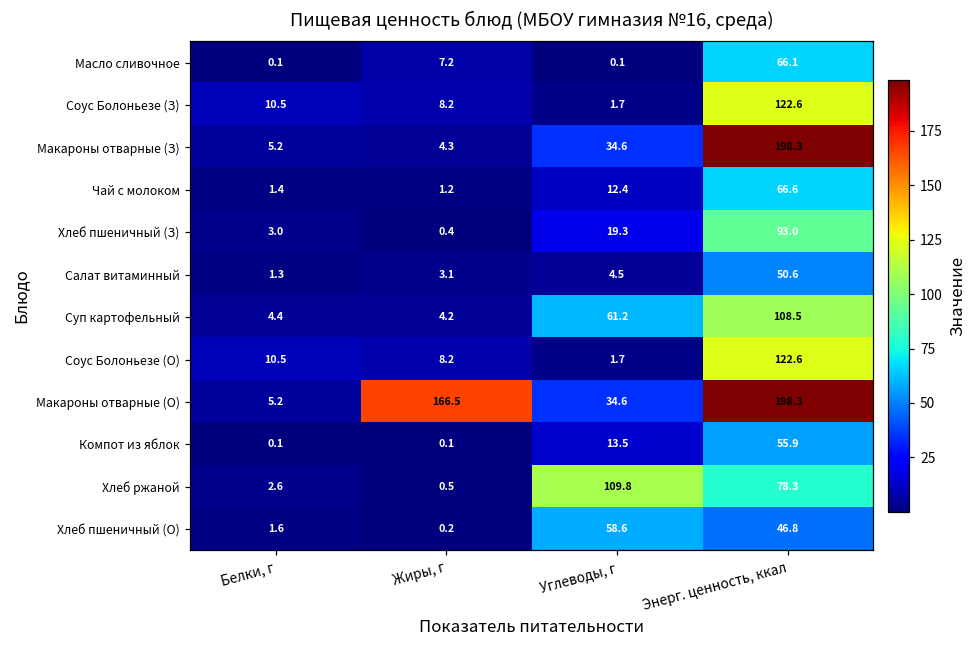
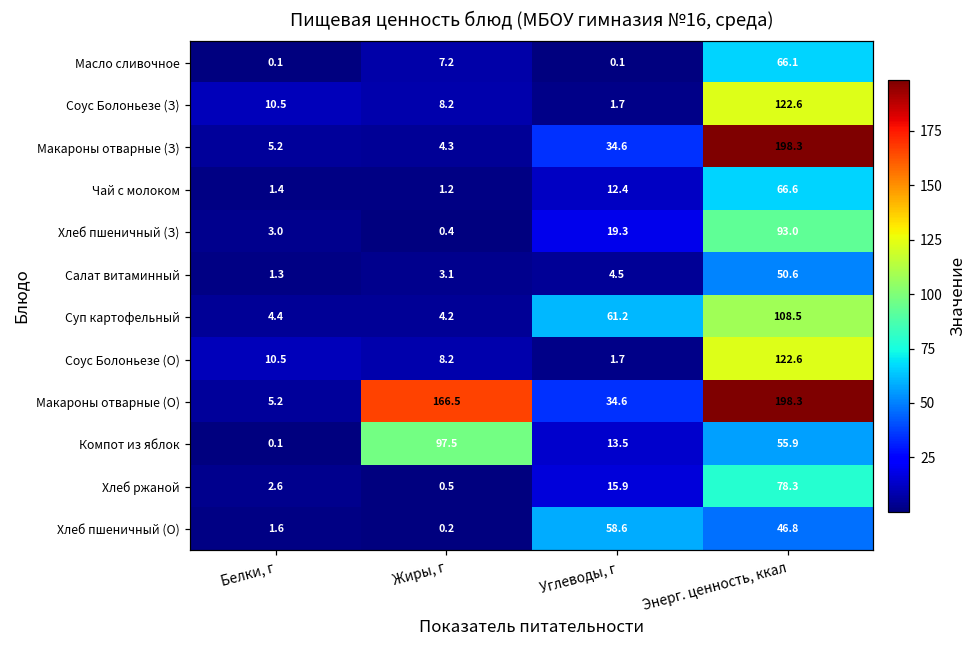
  {
    "Масло сливочное": {
      "Белки, г": 0.1,
      "Жиры, г": 7.2,
      "Углеводы, г": 0.1,
      "Энерг. ценность, ккал": 66.1
    },
    "Соус Болоньезе (З)": {
      "Белки, г": 10.5,
      "Жиры, г": 8.2,
      "Углеводы, г": 1.7,
      "Энерг. ценность, ккал": 122.6
    },
    "Макароны отварные (З)": {
      "Белки, г": 5.2,
      "Жиры, г": 4.3,
      "Углеводы, г": 34.6,
      "Энерг. ценность, ккал": 198.3
    },
    "Чай с молоком": {
      "Белки, г": 1.4,
      "Жиры, г": 1.2,
      "Углеводы, г": 12.4,
      "Энерг. ценность, ккал": 66.6
    },
    "Хлеб пшеничный (З)": {
      "Белки, г": 3.0,
      "Жиры, г": 0.4,
      "Углеводы, г": 19.3,
      "Энерг. ценность, ккал": 93.0
    },
    "Салат витаминный": {
      "Белки, г": 1.3,
      "Жиры, г": 3.1,
      "Углеводы, г": 4.5,
      "Энерг. ценность, ккал": 50.6
    },
    "Суп картофельный": {
      "Белки, г": 4.4,
      "Жиры, г": 4.2,
      "Углеводы, г": 61.2,
      "Энерг. ценность, ккал": 108.5
    },
    "Соус Болоньезе (О)": {
      "Белки, г": 10.5,
      "Жиры, г": 8.2,
      "Углеводы, г": 1.7,
      "Энерг. ценность, ккал": 122.6
    },
    "Макароны отварные (О)": {
      "Белки, г": 5.2,
      "Жиры, г": 166.5,
      "Углеводы, г": 34.6,
      "Энерг. ценность, ккал": 198.3
    },
    "Компот из яблок": {
      "Белки, г": 0.1,
-     "Жиры, г": 0.1,
+     "Жиры, г": 97.5,
      "Углеводы, г": 13.5,
      "Энерг. ценность, ккал": 55.9
    },
    "Хлеб ржаной": {
      "Белки, г": 2.6,
      "Жиры, г": 0.5,
-     "Углеводы, г": 109.8,
+     "Углеводы, г": 15.9,
      "Энерг. ценность, ккал": 78.3
    },
    "Хлеб пшеничный (О)": {
      "Белки, г": 1.6,
      "Жиры, г": 0.2,
      "Углеводы, г": 58.6,
      "Энерг. ценность, ккал": 46.8
    }
  }
